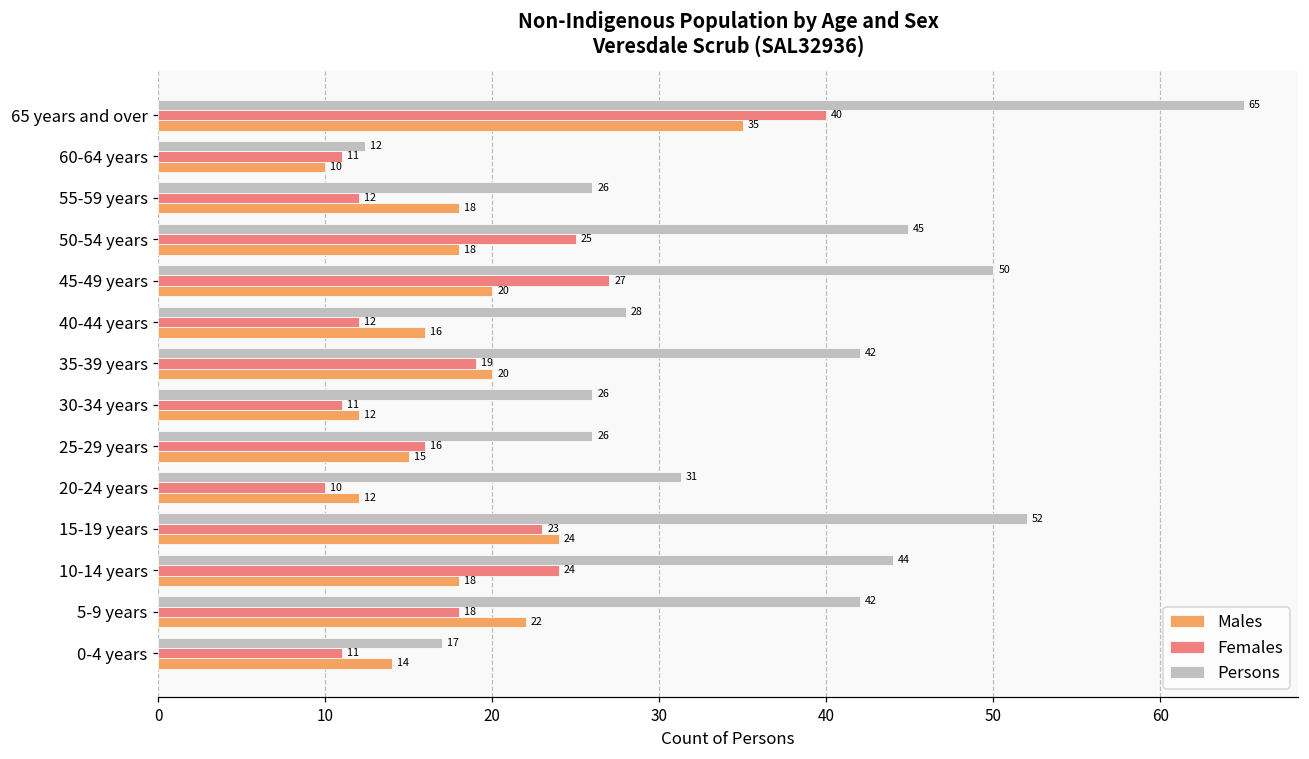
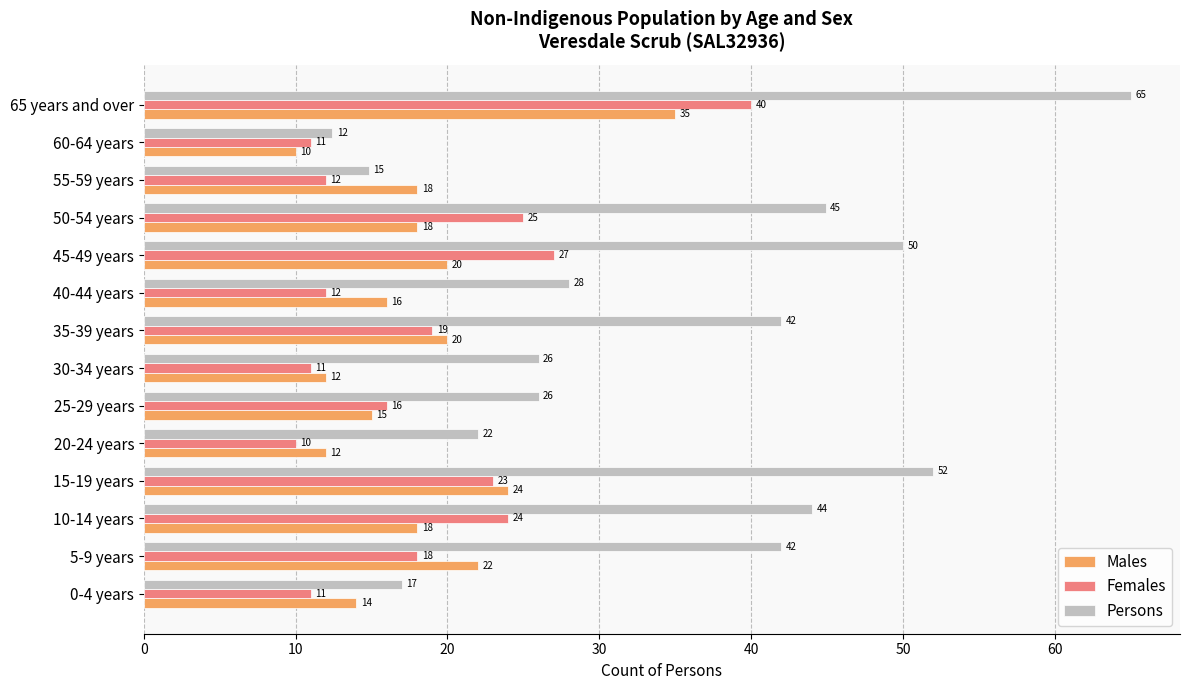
  {
    "Persons": {
      "65 years and over": 65,
      "60-64 years": 12,
-     "55-59 years": 26,
+     "55-59 years": 15,
      "50-54 years": 45,
      "45-49 years": 50,
      "40-44 years": 28,
      "35-39 years": 42,
      "30-34 years": 26,
      "25-29 years": 26,
-     "20-24 years": 31,
+     "20-24 years": 22,
      "15-19 years": 52,
      "10-14 years": 44,
      "5-9 years": 42,
      "0-4 years": 17
    }
  }
